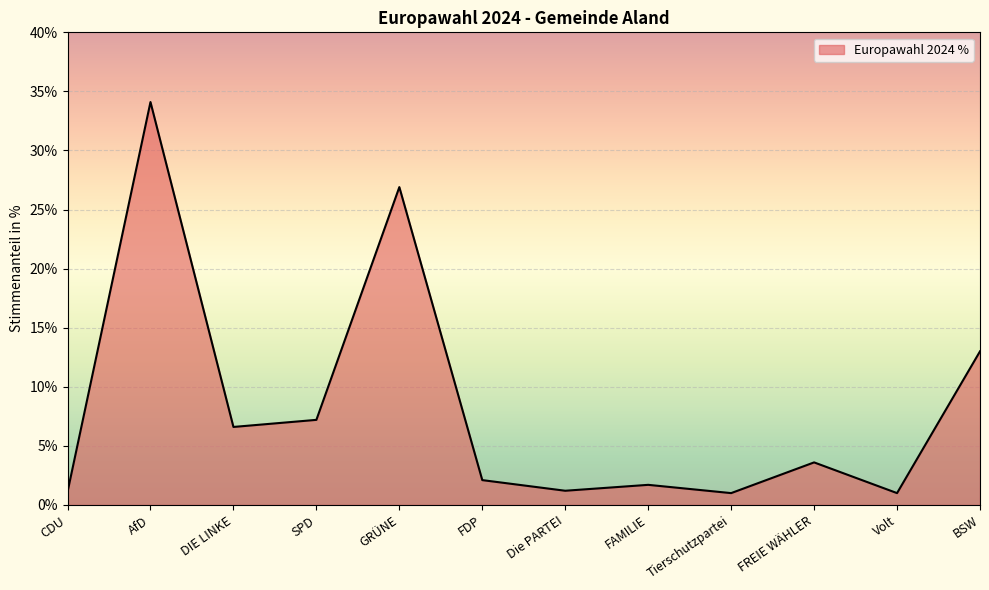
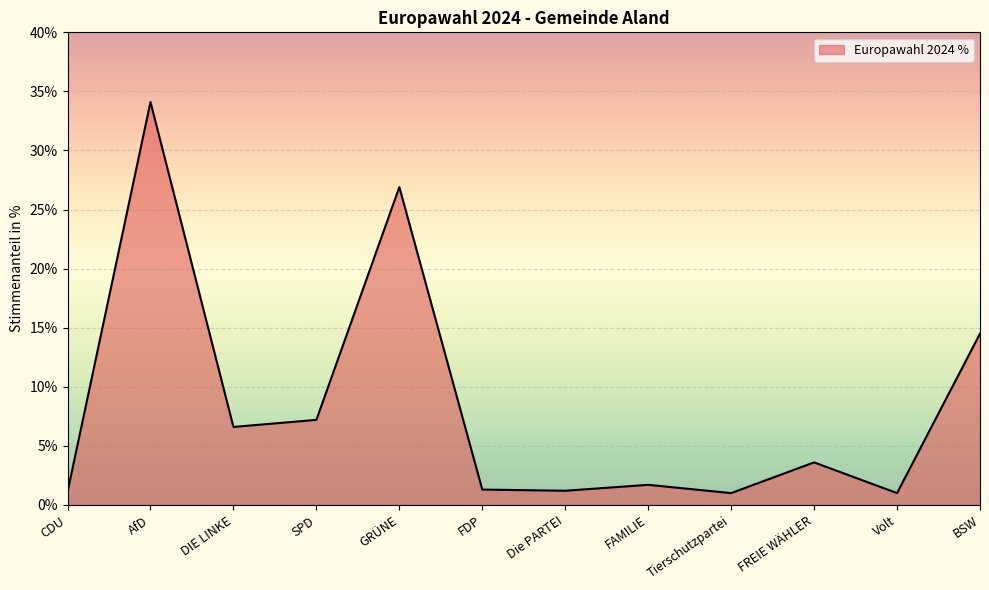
  {
    "CDU": "1.1%",
    "AfD": "34.1%",
    "DIE LINKE": "6.6%",
    "SPD": "7.2%",
    "GRÜNE": "26.9%",
-   "FDP": "2.1%",
+   "FDP": "1.3%",
    "Die PARTEI": "1.2%",
    "FAMILIE": "1.7%",
    "Tierschutzpartei": "1.0%",
    "FREIE WÄHLER": "3.6%",
    "Volt": "1.0%",
-   "BSW": "13.0%"
+   "BSW": "14.5%"
  }
